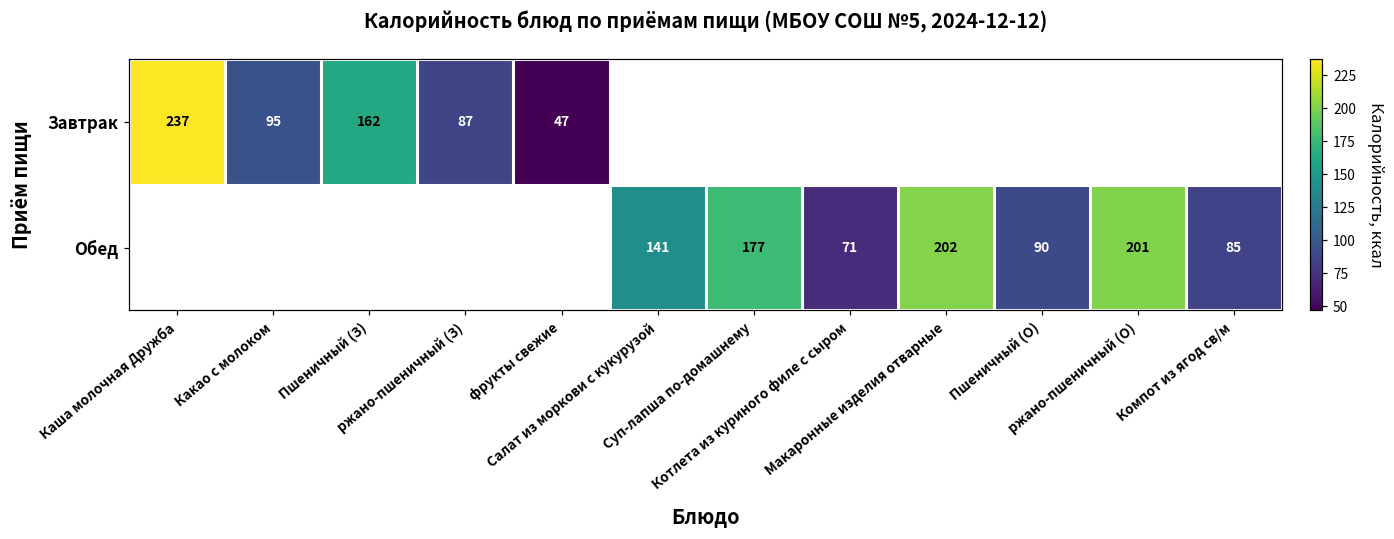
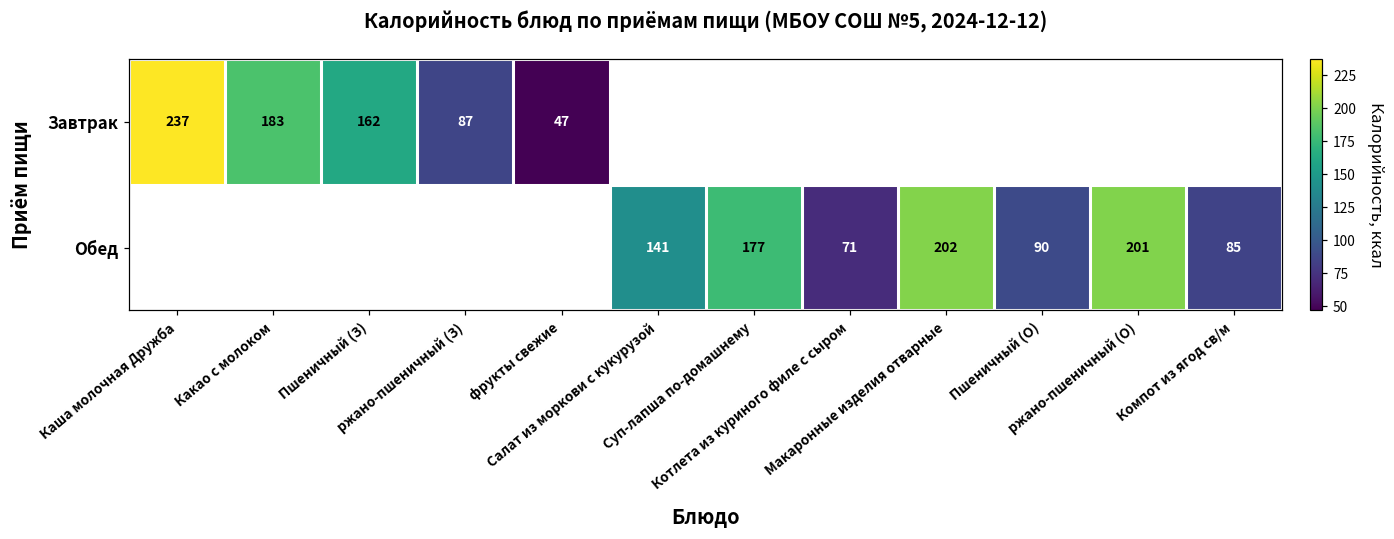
  {
    "Завтрак": {
      "Каша молочная Дружба": 237,
-     "Какао с молоком": 95,
+     "Какао с молоком": 183,
      "Пшеничный (З)": 162,
      "ржано-пшеничный (З)": 87,
      "фрукты свежие": 47
    },
    "Обед": {
      "Салат из моркови с кукурузой": 141,
      "Суп-лапша по-домашнему": 177,
      "Котлета из куриного филе с сыром": 71,
      "Макаронные изделия отварные": 202,
      "Пшеничный (О)": 90,
      "ржано-пшеничный (О)": 201,
      "Компот из ягод св/м": 85
    }
  }
